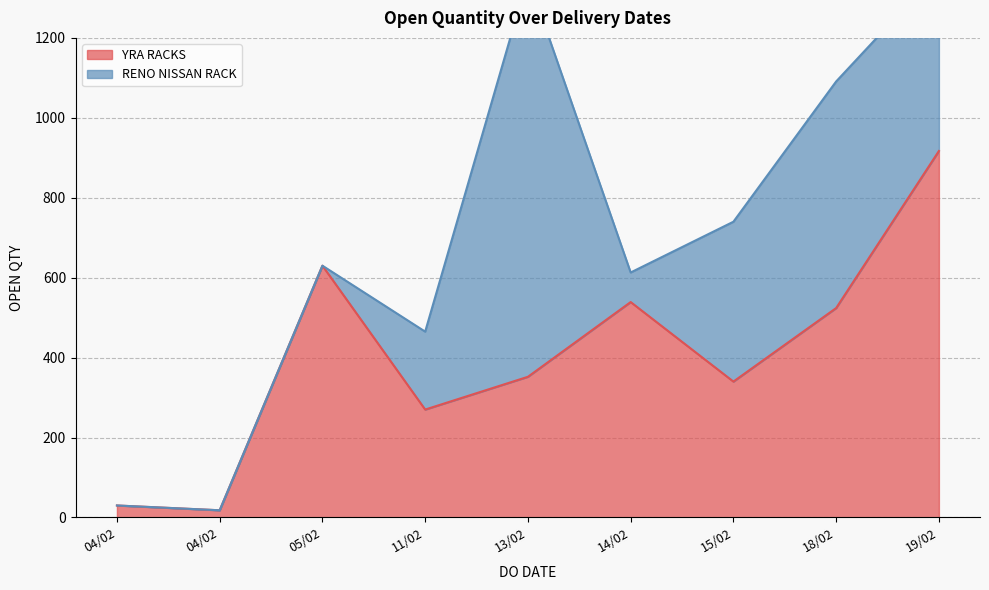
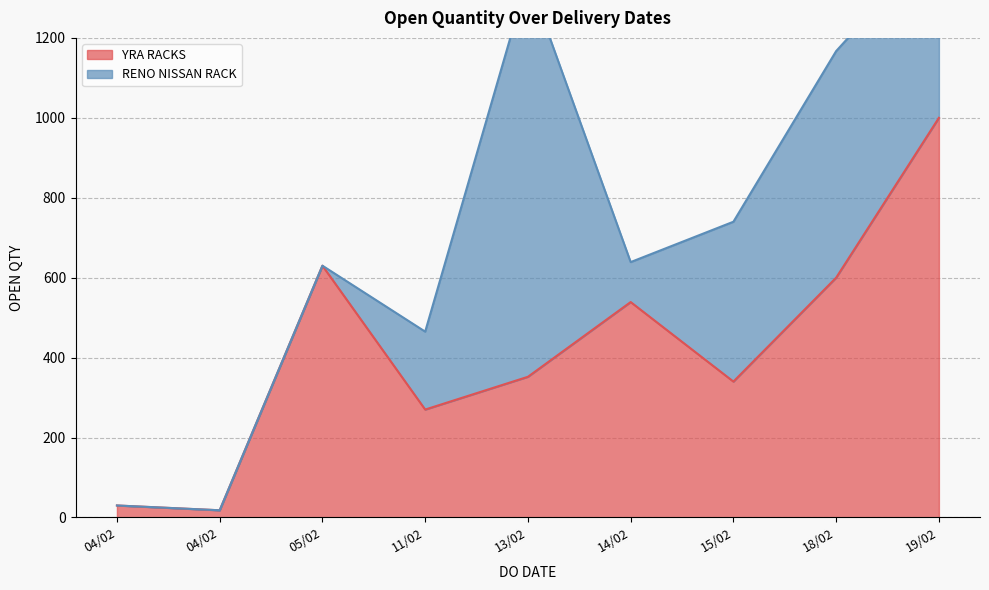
  {
    "YRA RACKS": {
      "11/02": 270,
      "13/02": 350,
      "14/02": 540,
      "15/02": 340,
-     "18/02": 520,
-     "19/02": 920
+     "18/02": 600,
+     "19/02": 1000
    },
    "RENO NISSAN RACK": {
      "11/02": 200,
-     "14/02": 70,
+     "14/02": 100,
      "15/02": 400,
      "18/02": 570
    }
  }
